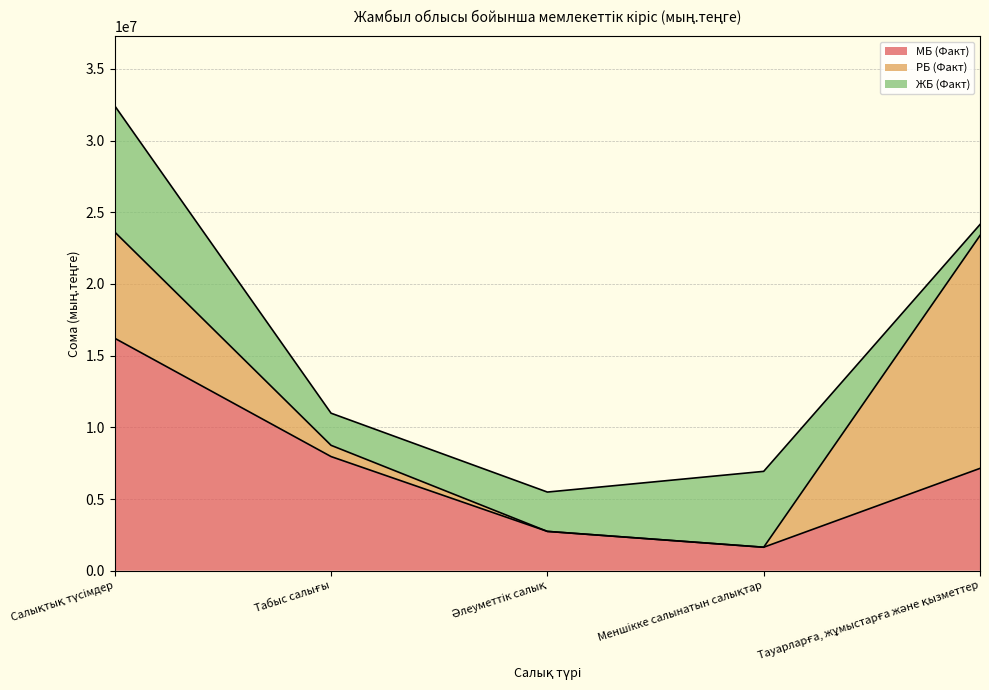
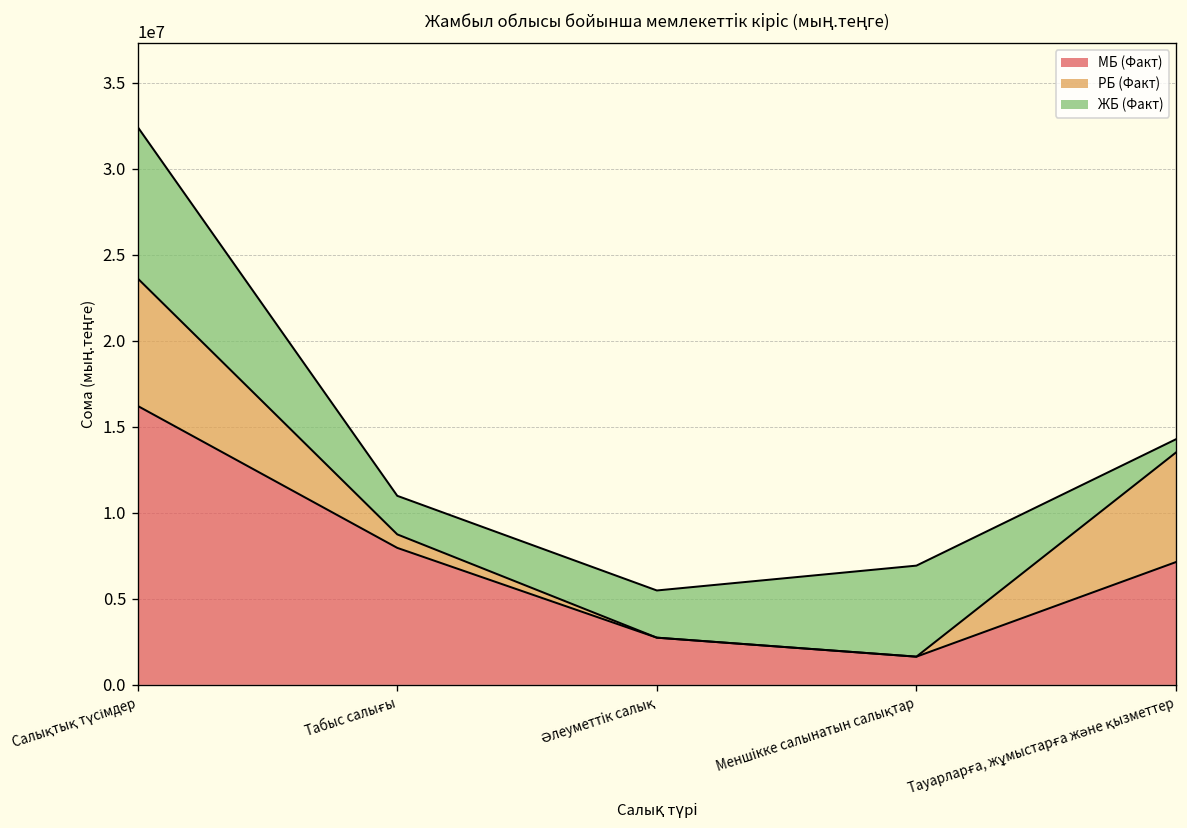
  {
    "МБ (Факт)": {
      "Салықтық түсімдер": 16200000,
      "Табыс салығы": 8000000,
      "Тауарларға, жұмыстарға және қызметтер": 7100000
    },
    "РБ (Факт)": {
      "Салықтық түсімдер": 7400000,
      "Табыс салығы": 800000,
-     "Тауарларға, жұмыстарға және қызметтер": 16200000
+     "Тауарларға, жұмыстарға және қызметтер": 6400000
    },
    "ЖБ (Факт)": {
      "Салықтық түсімдер": 8800000,
      "Табыс салығы": 2200000,
      "Әлеуметтiк салық": 2700000,
      "Меншiкке салынатын салықтар": 5300000,
      "Тауарларға, жұмыстарға және қызметтер": 800000
    }
  }
